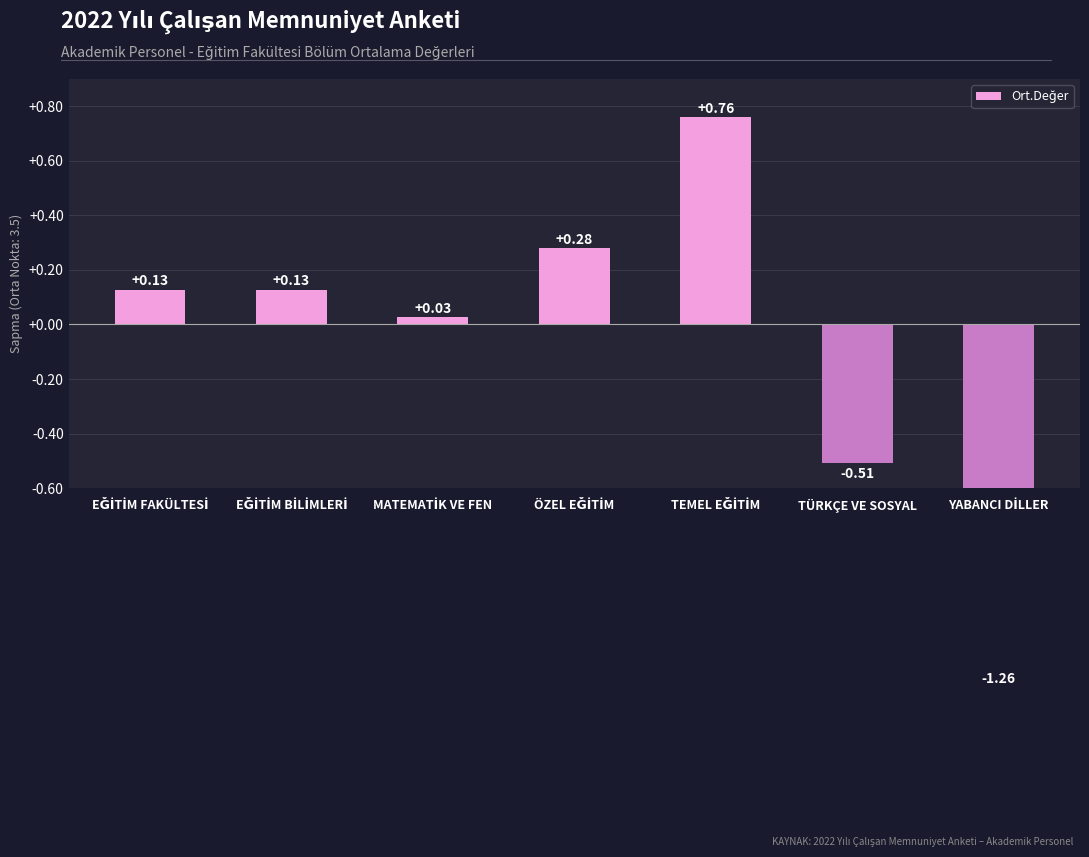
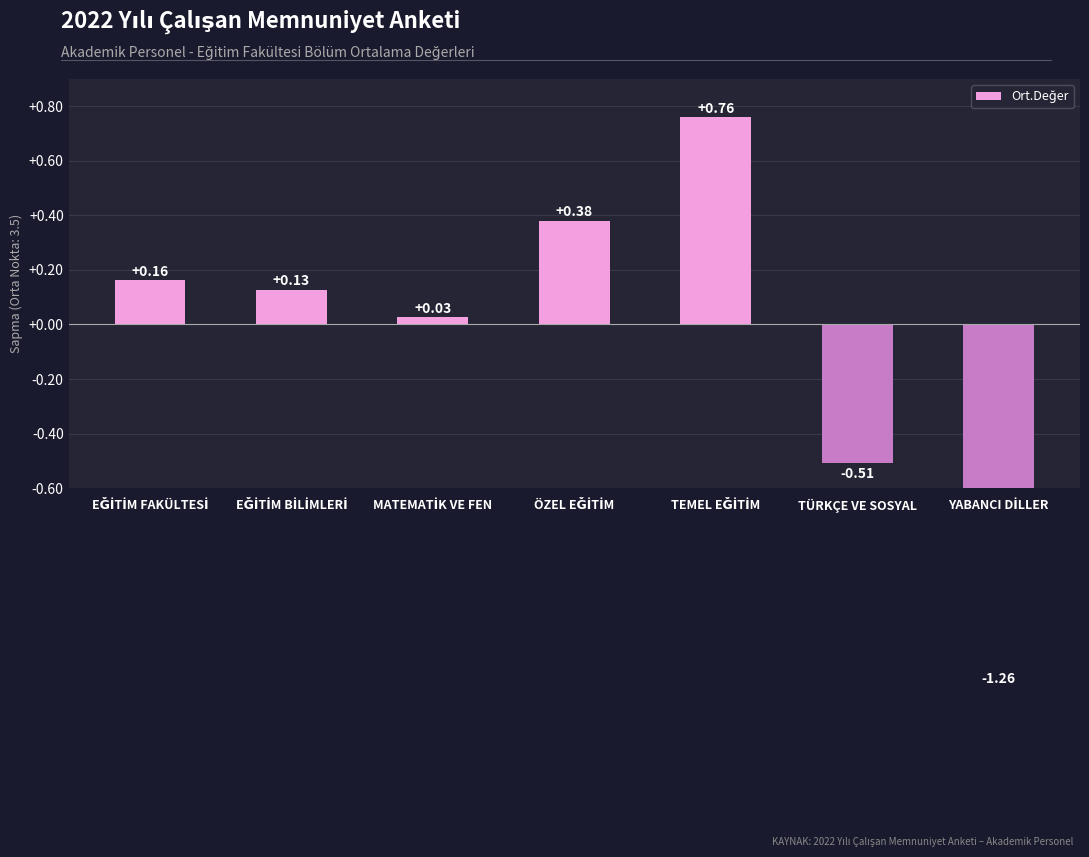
  {
-   "EĞİTİM FAKÜLTESİ": "+0.13",
+   "EĞİTİM FAKÜLTESİ": "+0.16",
    "EĞİTİM BİLİMLERİ": "+0.13",
    "MATEMATİK VE FEN": "+0.03",
-   "ÖZEL EĞİTİM": "+0.28",
+   "ÖZEL EĞİTİM": "+0.38",
    "TEMEL EĞİTİM": "+0.76",
    "TÜRKÇE VE SOSYAL": "-0.51"
  }
